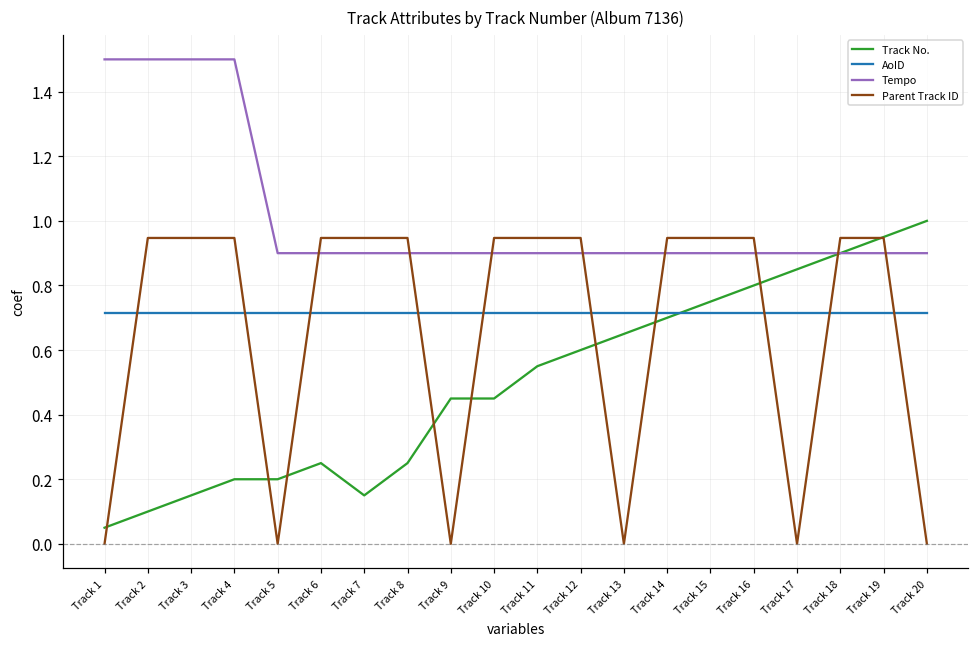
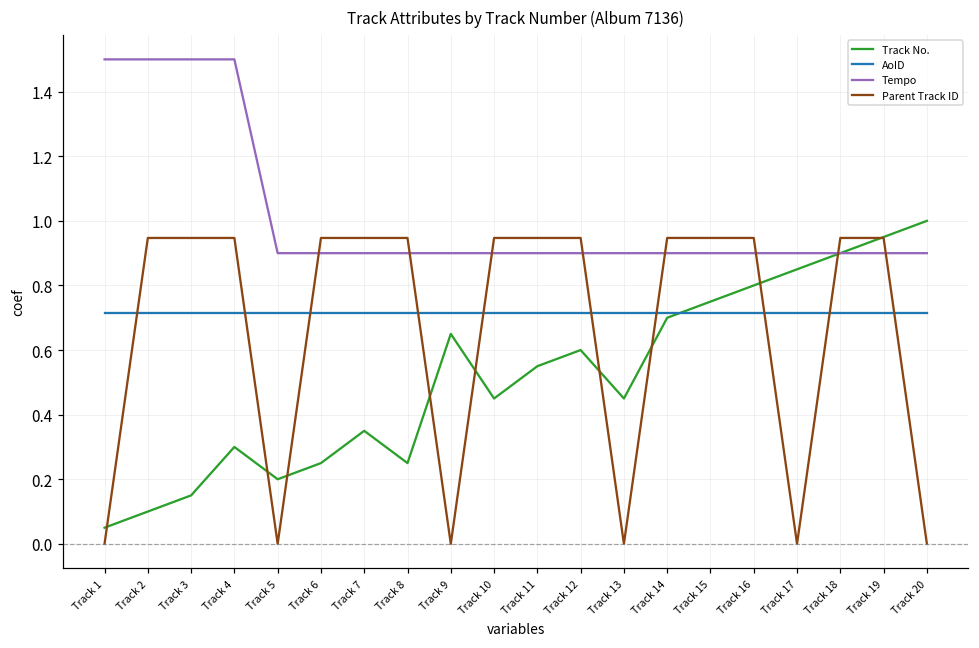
  {
    "Track No.": {
      "Track 1": 0.05,
      "Track 2": 0.10,
      "Track 3": 0.15,
-     "Track 4": 0.20,
+     "Track 4": 0.30,
      "Track 5": 0.20,
      "Track 6": 0.25,
-     "Track 7": 0.15,
+     "Track 7": 0.35,
      "Track 8": 0.25,
-     "Track 9": 0.45,
+     "Track 9": 0.65,
      "Track 10": 0.45,
      "Track 11": 0.55,
      "Track 12": 0.60,
-     "Track 13": 0.65,
+     "Track 13": 0.45,
      "Track 14": 0.70,
      "Track 15": 0.75,
      "Track 16": 0.80,
      "Track 17": 0.85,
      "Track 20": 1.00
    },
    "AoID": {
      "Track 1": 0.71,
      "Track 2": 0.71,
      "Track 3": 0.71,
      "Track 4": 0.71,
      "Track 5": 0.71,
      "Track 6": 0.71,
      "Track 7": 0.71,
      "Track 8": 0.71,
      "Track 9": 0.71,
      "Track 10": 0.71,
      "Track 11": 0.71,
      "Track 12": 0.71,
      "Track 13": 0.71,
      "Track 14": 0.71,
      "Track 15": 0.71,
      "Track 16": 0.71,
      "Track 17": 0.71,
      "Track 18": 0.71,
      "Track 19": 0.71,
      "Track 20": 0.71
    },
    "Tempo": {
      "Track 1": 1.50,
      "Track 2": 1.50,
      "Track 3": 1.50,
      "Track 4": 1.50,
      "Track 5": 0.90,
      "Track 6": 0.90,
      "Track 7": 0.90,
      "Track 8": 0.90,
      "Track 9": 0.90,
      "Track 10": 0.90,
      "Track 11": 0.90,
      "Track 12": 0.90,
      "Track 13": 0.90,
      "Track 14": 0.90,
      "Track 15": 0.90,
      "Track 16": 0.90,
      "Track 17": 0.90,
      "Track 19": 0.90,
      "Track 20": 0.90
    },
    "Parent Track ID": {
      "Track 1": 0.00,
      "Track 2": 0.95,
      "Track 3": 0.95,
      "Track 4": 0.95,
      "Track 5": 0.00,
      "Track 6": 0.95,
      "Track 7": 0.95,
      "Track 8": 0.95,
      "Track 9": 0.00,
      "Track 10": 0.95,
      "Track 11": 0.95,
      "Track 12": 0.95,
      "Track 13": 0.00,
      "Track 14": 0.95,
      "Track 15": 0.95,
      "Track 16": 0.95,
      "Track 17": 0.00,
      "Track 18": 0.95,
      "Track 20": 0.00
    }
  }
